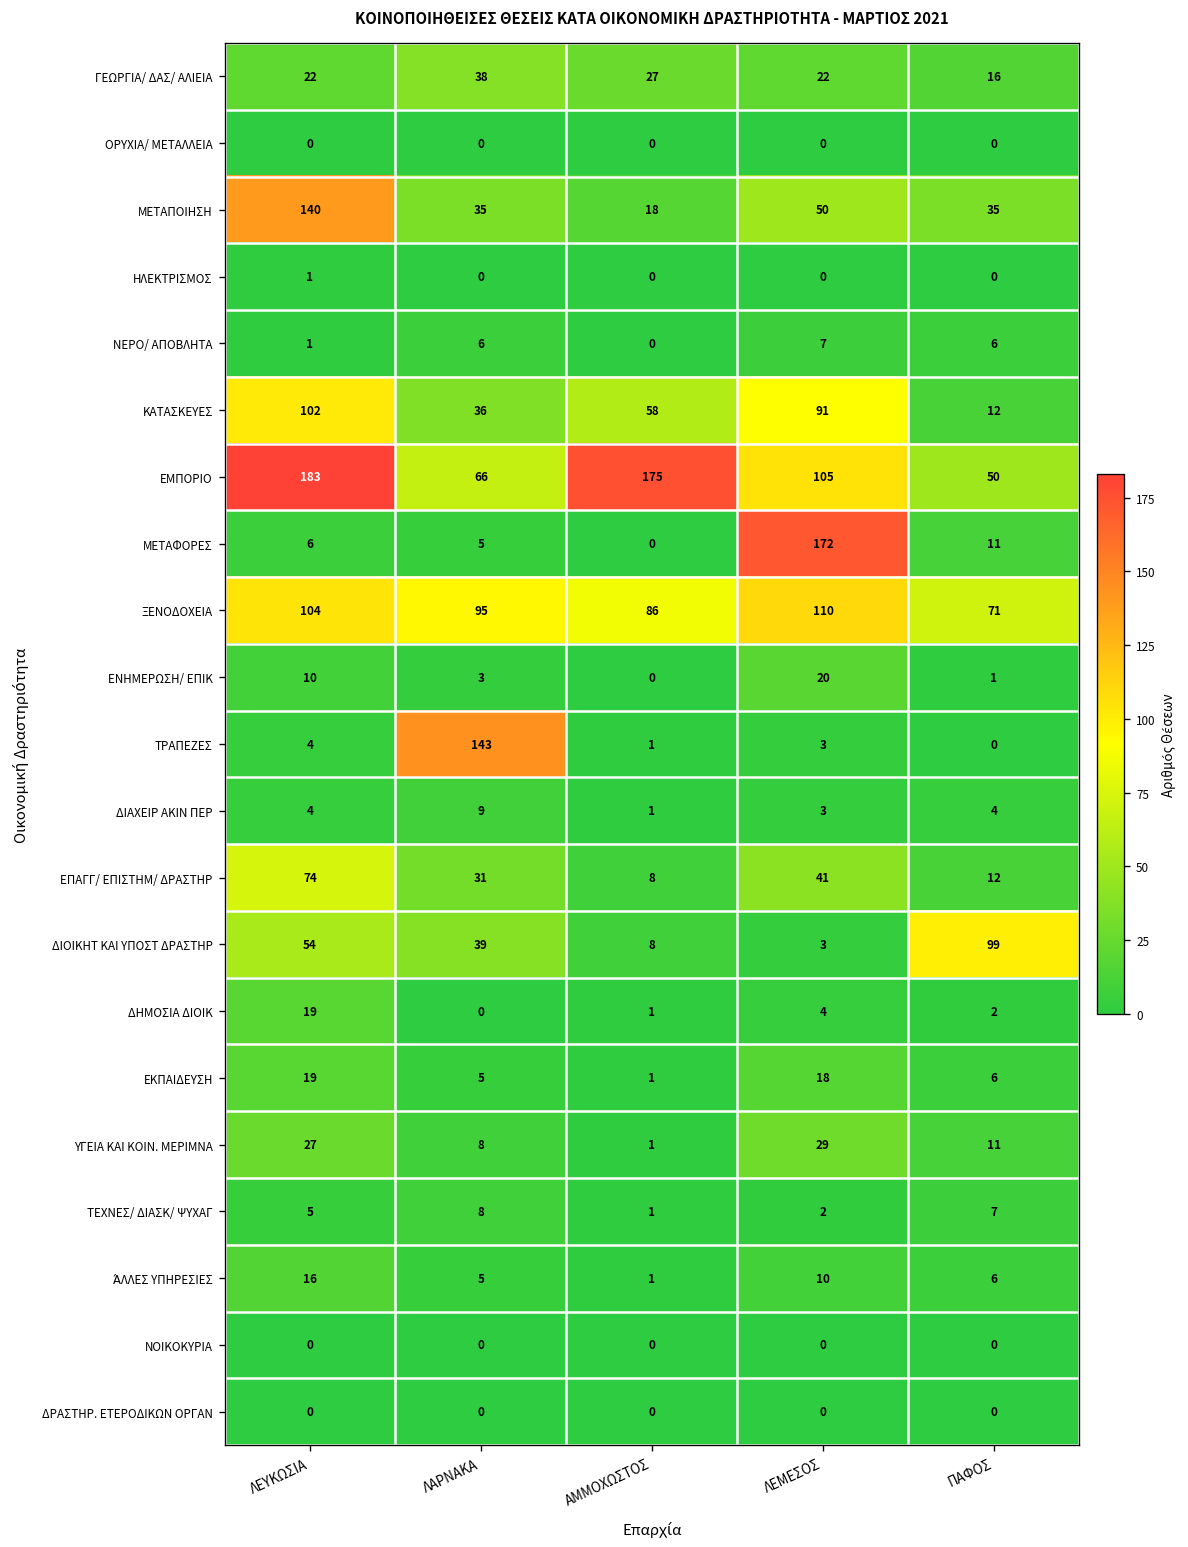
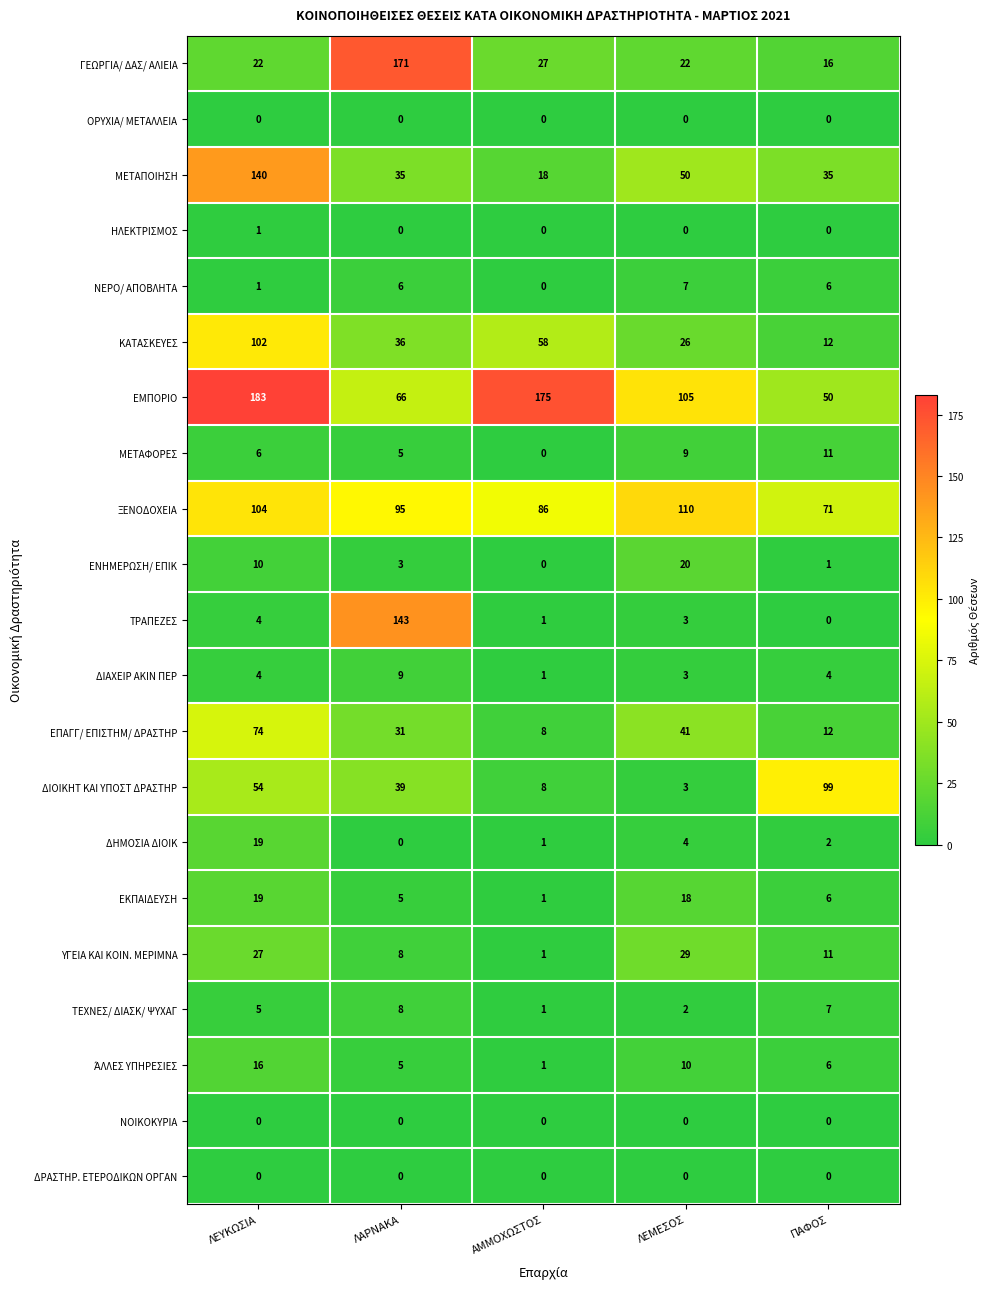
  {
    "ΓΕΩΡΓΙΑ/ ΔΑΣ/ ΑΛΙΕΙΑ": {
      "ΛΕΥΚΩΣΙΑ": 22,
-     "ΛΑΡΝΑΚΑ": 38,
+     "ΛΑΡΝΑΚΑ": 171,
      "ΑΜΜΟΧΩΣΤΟΣ": 27,
      "ΛΕΜΕΣΟΣ": 22,
      "ΠΑΦΟΣ": 16
    },
    "ΟΡΥΧΙΑ/ ΜΕΤΑΛΛΕΙΑ": {
      "ΛΕΥΚΩΣΙΑ": 0,
      "ΛΑΡΝΑΚΑ": 0,
      "ΑΜΜΟΧΩΣΤΟΣ": 0,
      "ΛΕΜΕΣΟΣ": 0,
      "ΠΑΦΟΣ": 0
    },
    "ΜΕΤΑΠΟΙΗΣΗ": {
      "ΛΕΥΚΩΣΙΑ": 140,
      "ΛΑΡΝΑΚΑ": 35,
      "ΑΜΜΟΧΩΣΤΟΣ": 18,
      "ΛΕΜΕΣΟΣ": 50,
      "ΠΑΦΟΣ": 35
    },
    "ΗΛΕΚΤΡΙΣΜΟΣ": {
      "ΛΕΥΚΩΣΙΑ": 1,
      "ΛΑΡΝΑΚΑ": 0,
      "ΑΜΜΟΧΩΣΤΟΣ": 0,
      "ΛΕΜΕΣΟΣ": 0,
      "ΠΑΦΟΣ": 0
    },
    "ΝΕΡΟ/ ΑΠΟΒΛΗΤΑ": {
      "ΛΕΥΚΩΣΙΑ": 1,
      "ΛΑΡΝΑΚΑ": 6,
      "ΑΜΜΟΧΩΣΤΟΣ": 0,
      "ΛΕΜΕΣΟΣ": 7,
      "ΠΑΦΟΣ": 6
    },
    "ΚΑΤΑΣΚΕΥΕΣ": {
      "ΛΕΥΚΩΣΙΑ": 102,
      "ΛΑΡΝΑΚΑ": 36,
      "ΑΜΜΟΧΩΣΤΟΣ": 58,
-     "ΛΕΜΕΣΟΣ": 91,
+     "ΛΕΜΕΣΟΣ": 26,
      "ΠΑΦΟΣ": 12
    },
    "ΕΜΠΟΡΙΟ": {
      "ΛΕΥΚΩΣΙΑ": 183,
      "ΛΑΡΝΑΚΑ": 66,
      "ΑΜΜΟΧΩΣΤΟΣ": 175,
      "ΛΕΜΕΣΟΣ": 105,
      "ΠΑΦΟΣ": 50
    },
    "ΜΕΤΑΦΟΡΕΣ": {
      "ΛΕΥΚΩΣΙΑ": 6,
      "ΛΑΡΝΑΚΑ": 5,
      "ΑΜΜΟΧΩΣΤΟΣ": 0,
-     "ΛΕΜΕΣΟΣ": 172,
+     "ΛΕΜΕΣΟΣ": 9,
      "ΠΑΦΟΣ": 11
    },
    "ΞΕΝΟΔΟΧΕΙΑ": {
      "ΛΕΥΚΩΣΙΑ": 104,
      "ΛΑΡΝΑΚΑ": 95,
      "ΑΜΜΟΧΩΣΤΟΣ": 86,
      "ΛΕΜΕΣΟΣ": 110,
      "ΠΑΦΟΣ": 71
    },
    "ΕΝΗΜΕΡΩΣΗ/ ΕΠΙΚ": {
      "ΛΕΥΚΩΣΙΑ": 10,
      "ΛΑΡΝΑΚΑ": 3,
      "ΑΜΜΟΧΩΣΤΟΣ": 0,
      "ΛΕΜΕΣΟΣ": 20,
      "ΠΑΦΟΣ": 1
    },
    "ΤΡΑΠΕΖΕΣ": {
      "ΛΕΥΚΩΣΙΑ": 4,
      "ΛΑΡΝΑΚΑ": 143,
      "ΑΜΜΟΧΩΣΤΟΣ": 1,
      "ΛΕΜΕΣΟΣ": 3,
      "ΠΑΦΟΣ": 0
    },
    "ΔΙΑΧΕΙΡ ΑΚΙΝ ΠΕΡ": {
      "ΛΕΥΚΩΣΙΑ": 4,
      "ΛΑΡΝΑΚΑ": 9,
      "ΑΜΜΟΧΩΣΤΟΣ": 1,
      "ΛΕΜΕΣΟΣ": 3,
      "ΠΑΦΟΣ": 4
    },
    "ΕΠΑΓΓ/ ΕΠΙΣΤΗΜ/ ΔΡΑΣΤΗΡ": {
      "ΛΕΥΚΩΣΙΑ": 74,
      "ΛΑΡΝΑΚΑ": 31,
      "ΑΜΜΟΧΩΣΤΟΣ": 8,
      "ΛΕΜΕΣΟΣ": 41,
      "ΠΑΦΟΣ": 12
    },
    "ΔΙΟΙΚΗΤ ΚΑΙ ΥΠΟΣΤ ΔΡΑΣΤΗΡ": {
      "ΛΕΥΚΩΣΙΑ": 54,
      "ΛΑΡΝΑΚΑ": 39,
      "ΑΜΜΟΧΩΣΤΟΣ": 8,
      "ΛΕΜΕΣΟΣ": 3,
      "ΠΑΦΟΣ": 99
    },
    "ΔΗΜΟΣΙΑ ΔΙΟΙΚ": {
      "ΛΕΥΚΩΣΙΑ": 19,
      "ΛΑΡΝΑΚΑ": 0,
      "ΑΜΜΟΧΩΣΤΟΣ": 1,
      "ΛΕΜΕΣΟΣ": 4,
      "ΠΑΦΟΣ": 2
    },
    "ΕΚΠΑΙΔΕΥΣΗ": {
      "ΛΕΥΚΩΣΙΑ": 19,
      "ΛΑΡΝΑΚΑ": 5,
      "ΑΜΜΟΧΩΣΤΟΣ": 1,
      "ΛΕΜΕΣΟΣ": 18,
      "ΠΑΦΟΣ": 6
    },
    "ΥΓΕΙΑ ΚΑΙ ΚΟΙΝ. ΜΕΡΙΜΝΑ": {
      "ΛΕΥΚΩΣΙΑ": 27,
      "ΛΑΡΝΑΚΑ": 8,
      "ΑΜΜΟΧΩΣΤΟΣ": 1,
      "ΛΕΜΕΣΟΣ": 29,
      "ΠΑΦΟΣ": 11
    },
    "ΤΕΧΝΕΣ/ ΔΙΑΣΚ/ ΨΥΧΑΓ": {
      "ΛΕΥΚΩΣΙΑ": 5,
      "ΛΑΡΝΑΚΑ": 8,
      "ΑΜΜΟΧΩΣΤΟΣ": 1,
      "ΛΕΜΕΣΟΣ": 2,
      "ΠΑΦΟΣ": 7
    },
    "ΆΛΛΕΣ ΥΠΗΡΕΣΙΕΣ": {
      "ΛΕΥΚΩΣΙΑ": 16,
      "ΛΑΡΝΑΚΑ": 5,
      "ΑΜΜΟΧΩΣΤΟΣ": 1,
      "ΛΕΜΕΣΟΣ": 10,
      "ΠΑΦΟΣ": 6
    },
    "ΝΟΙΚΟΚΥΡΙΑ": {
      "ΛΕΥΚΩΣΙΑ": 0,
      "ΛΑΡΝΑΚΑ": 0,
      "ΑΜΜΟΧΩΣΤΟΣ": 0,
      "ΛΕΜΕΣΟΣ": 0,
      "ΠΑΦΟΣ": 0
    },
    "ΔΡΑΣΤΗΡ. ΕΤΕΡΟΔΙΚΩΝ ΟΡΓΑΝ": {
      "ΛΕΥΚΩΣΙΑ": 0,
      "ΛΑΡΝΑΚΑ": 0,
      "ΑΜΜΟΧΩΣΤΟΣ": 0,
      "ΛΕΜΕΣΟΣ": 0,
      "ΠΑΦΟΣ": 0
    }
  }
